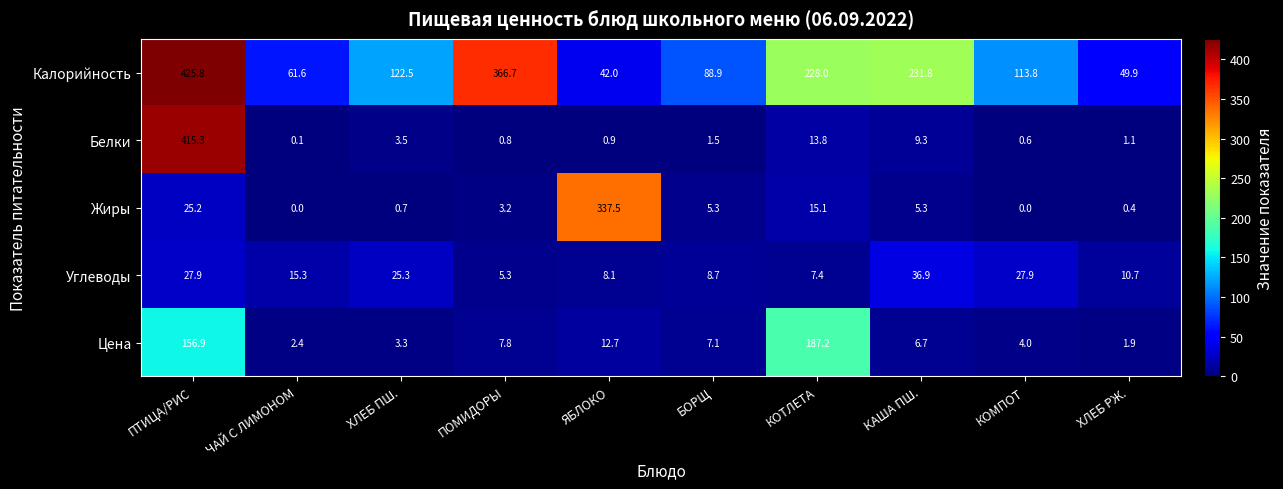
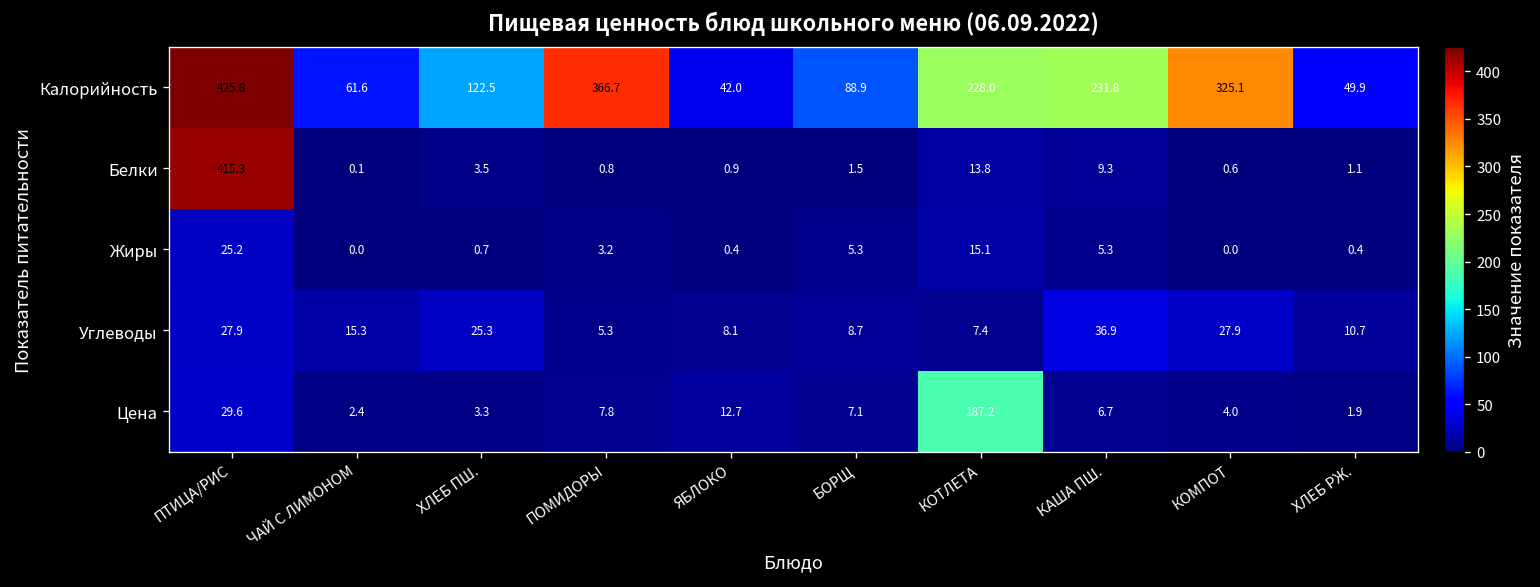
  {
    "Калорийность": {
      "ПТИЦА/РИС": 425.8,
      "ЧАЙ С ЛИМОНОМ": 61.6,
      "ХЛЕБ ПШ.": 122.5,
      "ПОМИДОРЫ": 366.7,
      "ЯБЛОКО": 42.0,
      "БОРЩ": 88.9,
      "КОТЛЕТА": 228.0,
      "КАША ПШ.": 231.8,
-     "КОМПОТ": 113.8,
+     "КОМПОТ": 325.1,
      "ХЛЕБ РЖ.": 49.9
    },
    "Белки": {
      "ПТИЦА/РИС": 415.3,
      "ЧАЙ С ЛИМОНОМ": 0.1,
      "ХЛЕБ ПШ.": 3.5,
      "ПОМИДОРЫ": 0.8,
      "ЯБЛОКО": 0.9,
      "БОРЩ": 1.5,
      "КОТЛЕТА": 13.8,
      "КАША ПШ.": 9.3,
      "КОМПОТ": 0.6,
      "ХЛЕБ РЖ.": 1.1
    },
    "Жиры": {
      "ПТИЦА/РИС": 25.2,
      "ЧАЙ С ЛИМОНОМ": 0.0,
      "ХЛЕБ ПШ.": 0.7,
      "ПОМИДОРЫ": 3.2,
-     "ЯБЛОКО": 337.5,
+     "ЯБЛОКО": 0.4,
      "БОРЩ": 5.3,
      "КОТЛЕТА": 15.1,
      "КАША ПШ.": 5.3,
      "КОМПОТ": 0.0,
      "ХЛЕБ РЖ.": 0.4
    },
    "Углеводы": {
      "ПТИЦА/РИС": 27.9,
      "ЧАЙ С ЛИМОНОМ": 15.3,
      "ХЛЕБ ПШ.": 25.3,
      "ПОМИДОРЫ": 5.3,
      "ЯБЛОКО": 8.1,
      "БОРЩ": 8.7,
      "КОТЛЕТА": 7.4,
      "КАША ПШ.": 36.9,
      "КОМПОТ": 27.9,
      "ХЛЕБ РЖ.": 10.7
    },
    "Цена": {
-     "ПТИЦА/РИС": 156.9,
+     "ПТИЦА/РИС": 29.6,
      "ЧАЙ С ЛИМОНОМ": 2.4,
      "ХЛЕБ ПШ.": 3.3,
      "ПОМИДОРЫ": 7.8,
      "ЯБЛОКО": 12.7,
      "БОРЩ": 7.1,
      "КОТЛЕТА": 187.2,
      "КАША ПШ.": 6.7,
      "КОМПОТ": 4.0,
      "ХЛЕБ РЖ.": 1.9
    }
  }
